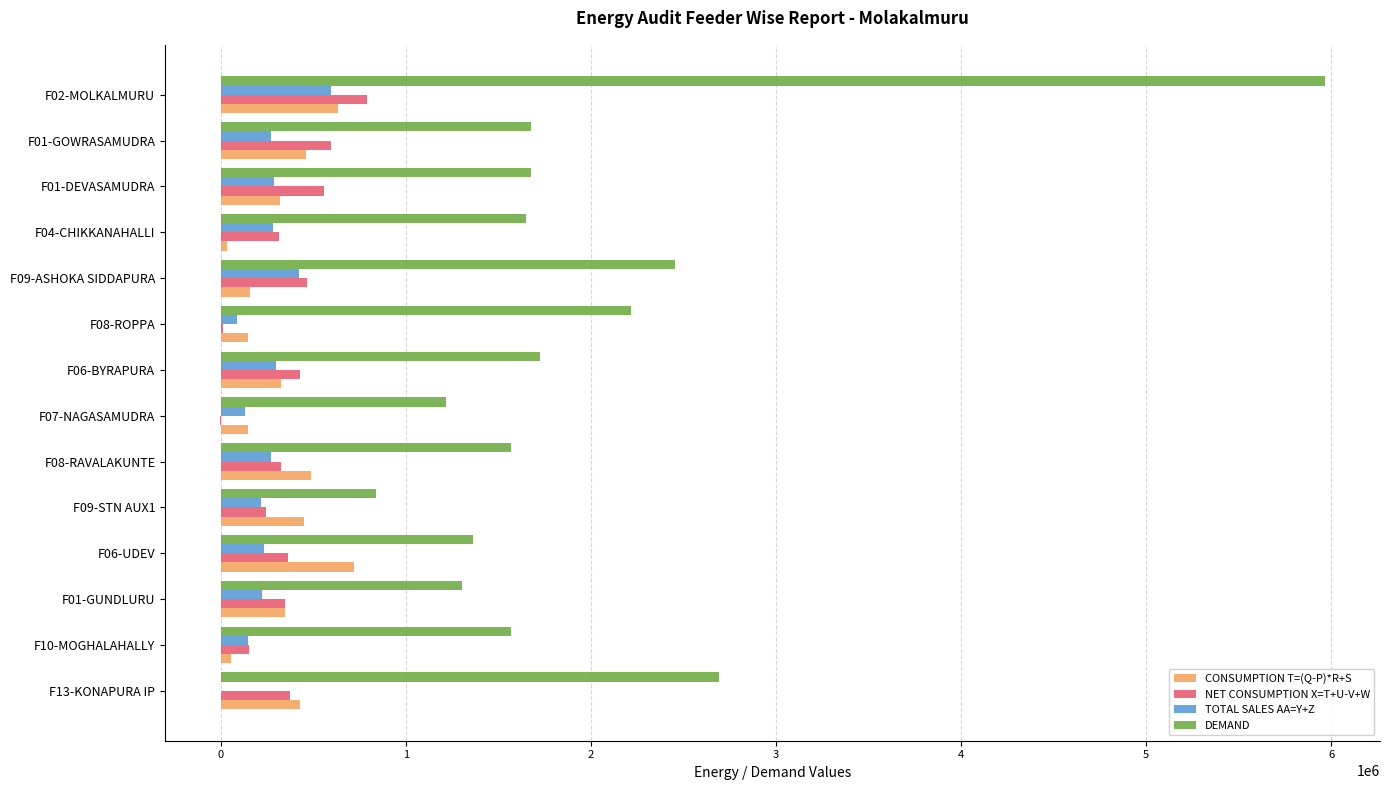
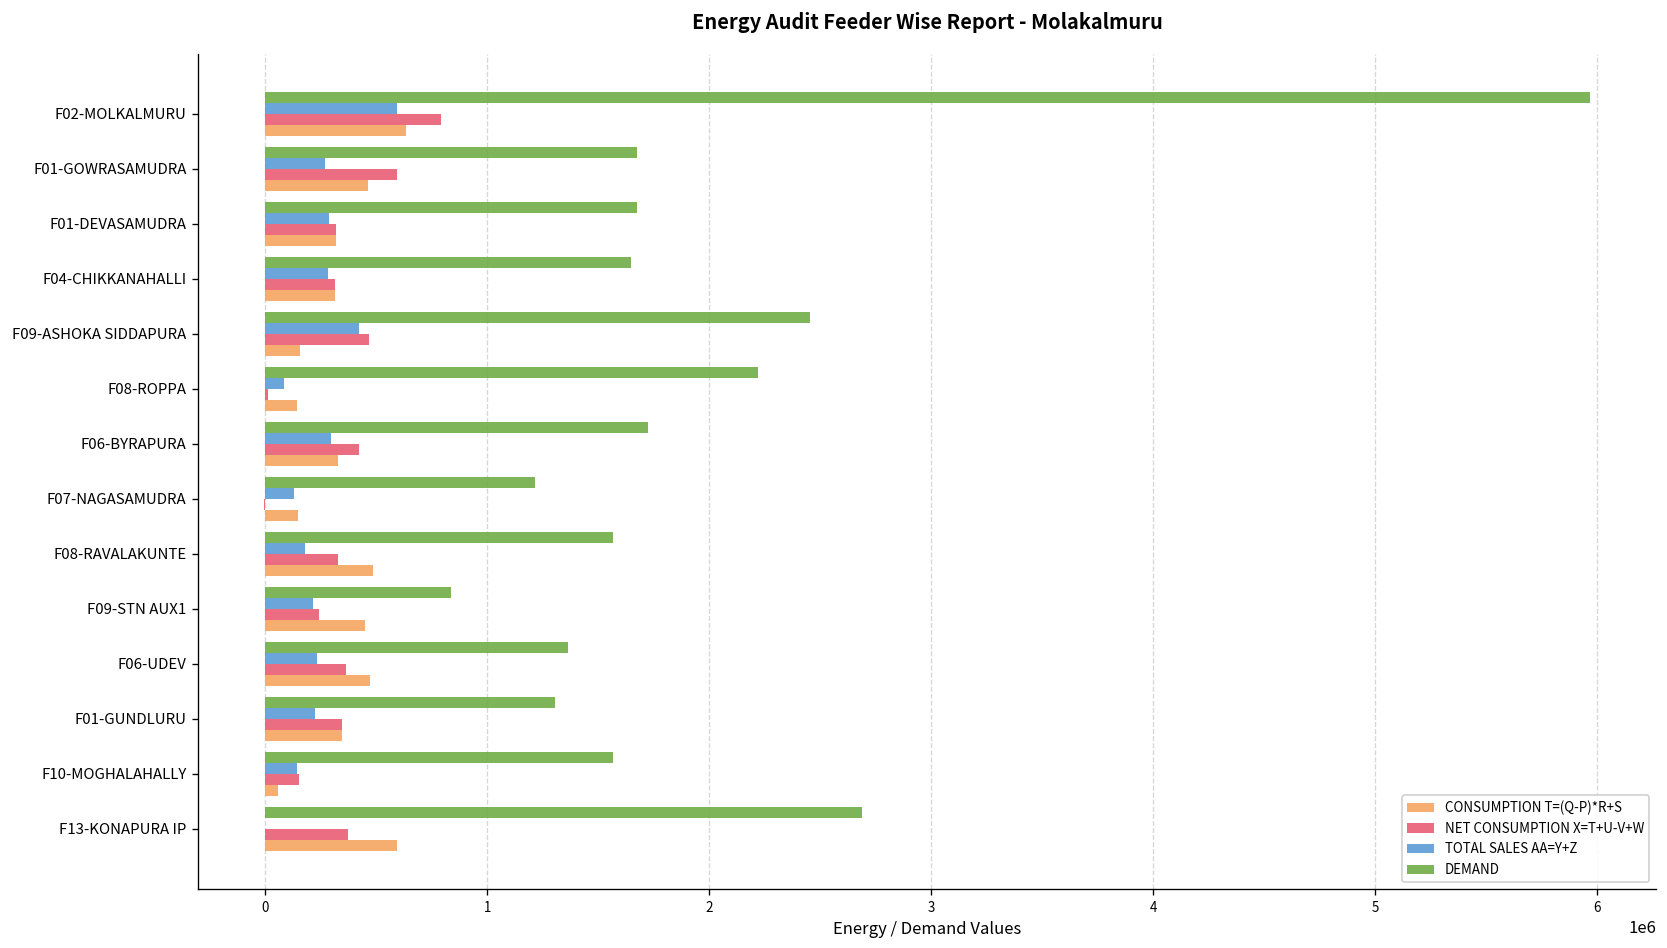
  {
    "CONSUMPTION T=(Q-P)*R+S": {
      "F02-MOLKALMURU": 630000,
      "F01-GOWRASAMUDRA": 460000,
      "F01-DEVASAMUDRA": 320000,
-     "F04-CHIKKANAHALLI": 30000,
+     "F04-CHIKKANAHALLI": 310000,
      "F09-ASHOKA SIDDAPURA": 160000,
      "F08-ROPPA": 140000,
      "F06-BYRAPURA": 330000,
      "F07-NAGASAMUDRA": 150000,
      "F08-RAVALAKUNTE": 490000,
      "F09-STN AUX1": 450000,
-     "F06-UDEV": 720000,
+     "F06-UDEV": 470000,
      "F01-GUNDLURU": 350000,
      "F10-MOGHALAHALLY": 60000,
-     "F13-KONAPURA IP": 430000
+     "F13-KONAPURA IP": 590000
    },
    "NET CONSUMPTION X=T+U-V+W": {
      "F02-MOLKALMURU": 790000,
      "F01-GOWRASAMUDRA": 590000,
-     "F01-DEVASAMUDRA": 560000,
+     "F01-DEVASAMUDRA": 320000,
      "F04-CHIKKANAHALLI": 310000,
      "F09-ASHOKA SIDDAPURA": 470000,
      "F06-BYRAPURA": 420000,
      "F08-RAVALAKUNTE": 330000,
      "F09-STN AUX1": 240000,
      "F06-UDEV": 360000,
      "F01-GUNDLURU": 350000,
      "F10-MOGHALAHALLY": 150000,
      "F13-KONAPURA IP": 380000
    },
    "TOTAL SALES AA=Y+Z": {
      "F02-MOLKALMURU": 590000,
      "F01-GOWRASAMUDRA": 270000,
      "F01-DEVASAMUDRA": 290000,
      "F04-CHIKKANAHALLI": 280000,
      "F09-ASHOKA SIDDAPURA": 420000,
      "F08-ROPPA": 90000,
      "F06-BYRAPURA": 300000,
      "F07-NAGASAMUDRA": 130000,
-     "F08-RAVALAKUNTE": 270000,
+     "F08-RAVALAKUNTE": 180000,
      "F09-STN AUX1": 210000,
      "F06-UDEV": 230000,
      "F01-GUNDLURU": 220000,
      "F10-MOGHALAHALLY": 140000,
      "F13-KONAPURA IP": 0
    },
    "DEMAND": {
      "F02-MOLKALMURU": 5970000,
      "F01-GOWRASAMUDRA": 1670000,
      "F01-DEVASAMUDRA": 1680000,
      "F04-CHIKKANAHALLI": 1650000,
      "F09-ASHOKA SIDDAPURA": 2460000,
      "F08-ROPPA": 2220000,
      "F06-BYRAPURA": 1720000,
      "F07-NAGASAMUDRA": 1220000,
      "F08-RAVALAKUNTE": 1570000,
      "F09-STN AUX1": 840000,
      "F06-UDEV": 1360000,
      "F01-GUNDLURU": 1300000,
      "F10-MOGHALAHALLY": 1570000,
      "F13-KONAPURA IP": 2690000
    }
  }
